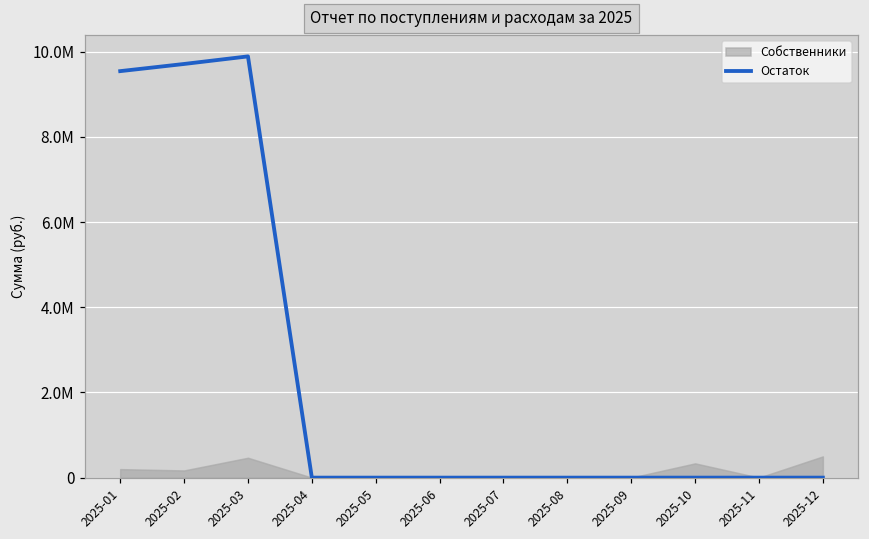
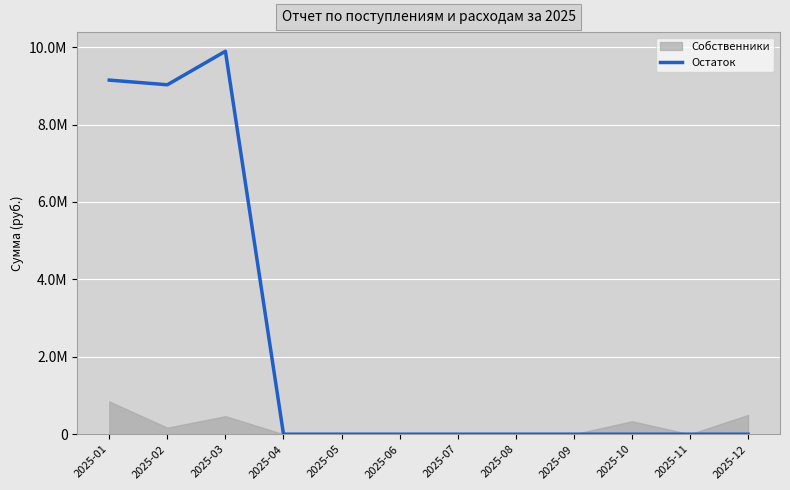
  {
    "Остаток": {
-     "2025-01": "9.5М",
-     "2025-02": "9.7М",
+     "2025-01": "9.1М",
+     "2025-02": "9.0М",
      "2025-03": "9.9М",
      "2025-10": "0.0М",
      "2025-12": "0.0М"
    },
    "Собственники": {
-     "2025-01": "0.2М",
+     "2025-01": "0.8М",
      "2025-02": "0.2М",
      "2025-03": "0.5М",
      "2025-10": "0.3М",
      "2025-12": "0.5М"
    }
  }
